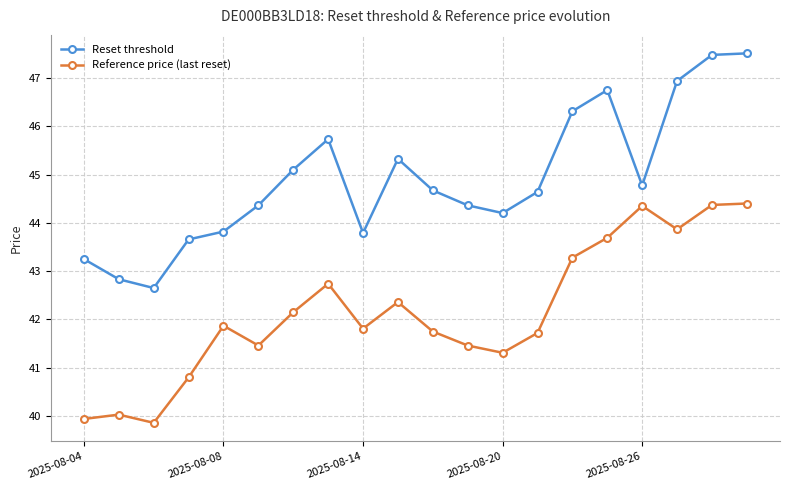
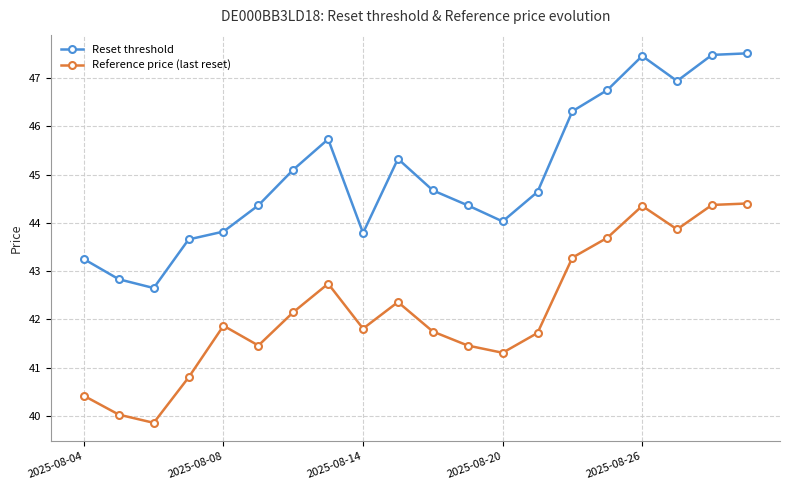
  {
    "Reset threshold": {
      "2025-08-04": 43.2,
      "2025-08-08": 43.8,
      "2025-08-14": 43.8,
-     "2025-08-20": 44.2,
-     "2025-08-26": 44.8
+     "2025-08-20": 44.0,
+     "2025-08-26": 47.5
    },
    "Reference price (last reset)": {
-     "2025-08-04": 39.9,
+     "2025-08-04": 40.4,
      "2025-08-08": 41.9,
      "2025-08-14": 41.8,
      "2025-08-20": 41.3,
      "2025-08-26": 44.4
    }
  }
